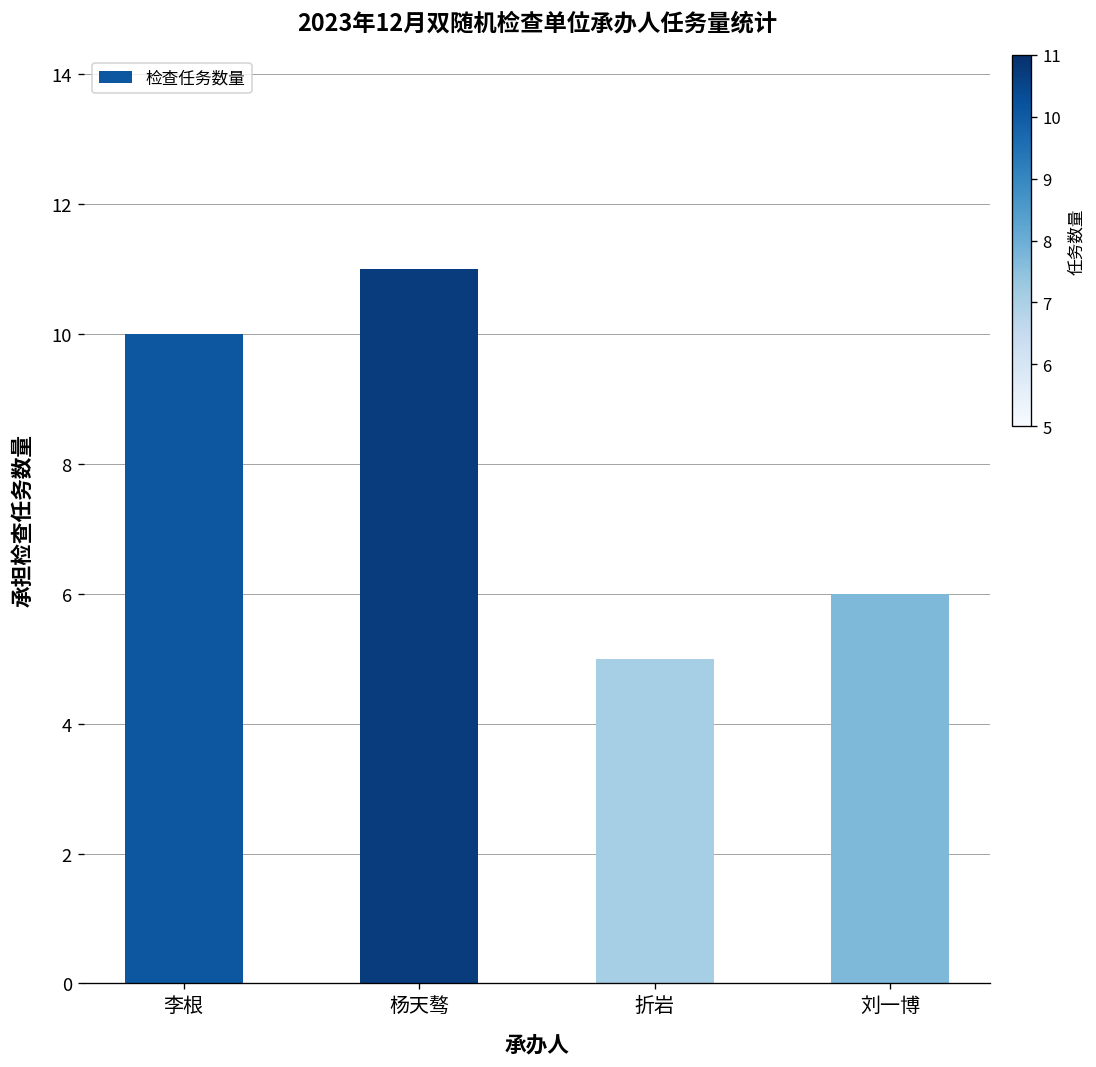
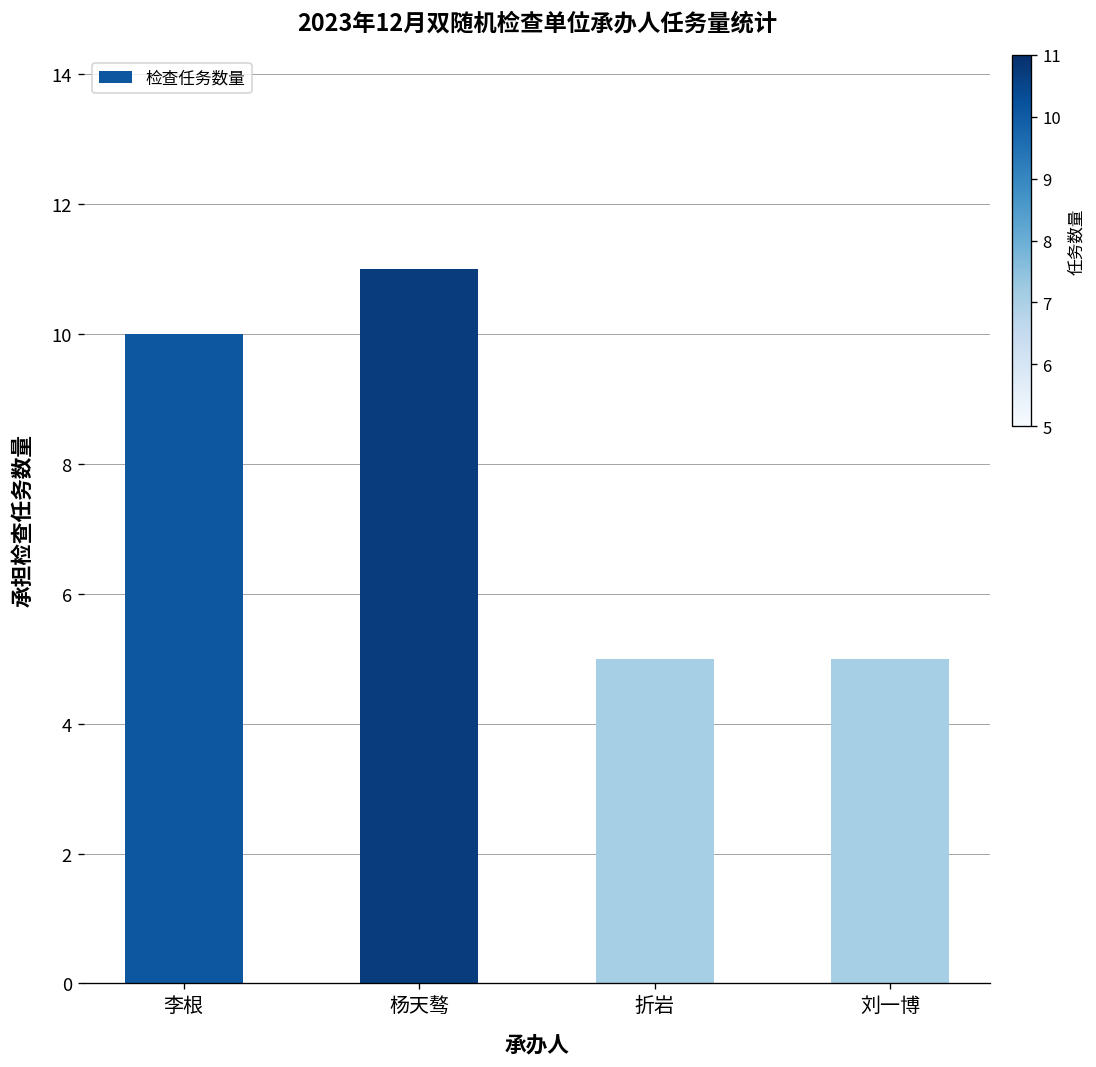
  {
    "李根": 10,
    "杨天骜": 11,
    "折岩": 5,
-   "刘一博": 6
+   "刘一博": 5
  }
